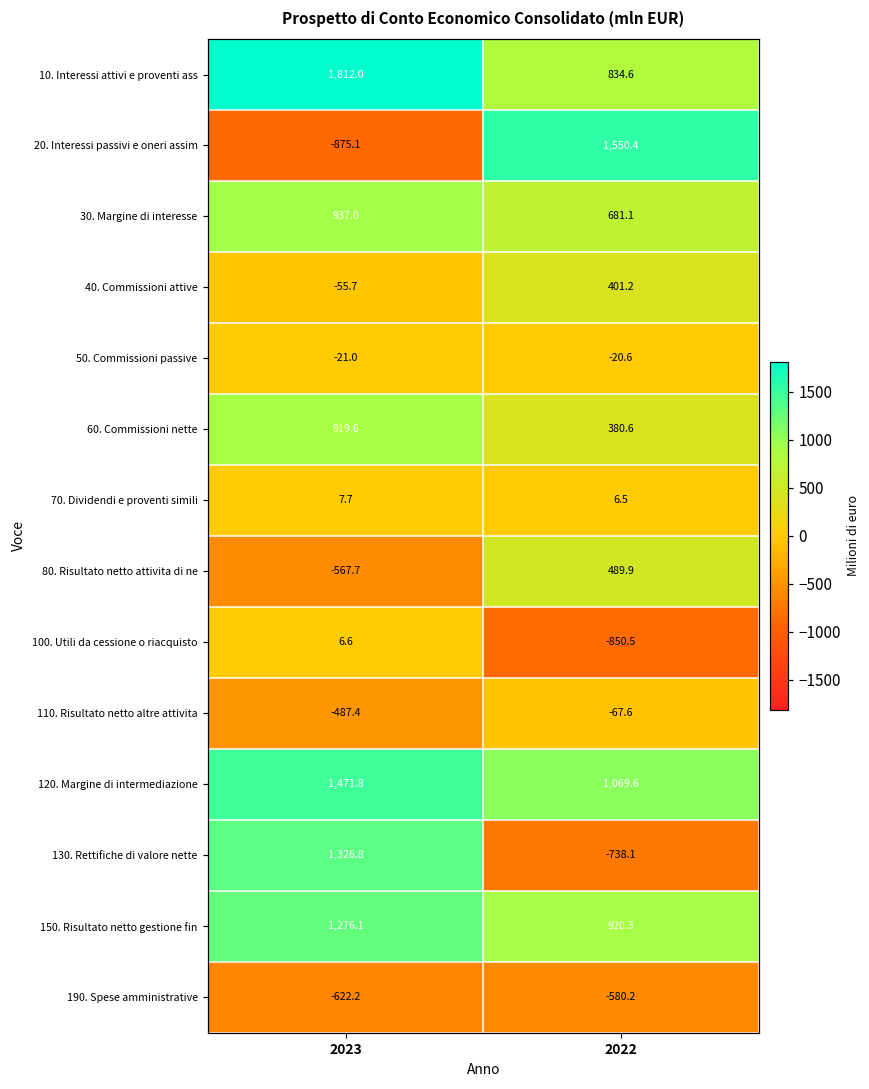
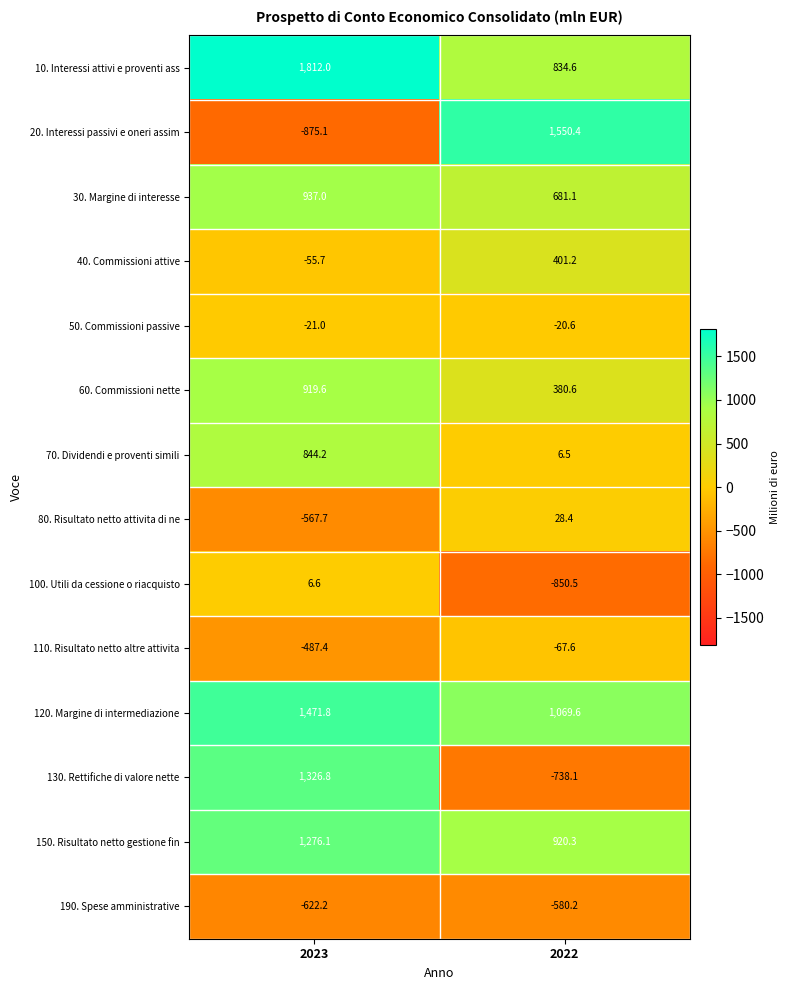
  {
    "10. Interessi attivi e proventi ass": {
      "2023": "1,812.0",
      "2022": "834.6"
    },
    "20. Interessi passivi e oneri assim": {
      "2023": "-875.1",
      "2022": "1,550.4"
    },
    "30. Margine di interesse": {
      "2023": "937.0",
      "2022": "681.1"
    },
    "40. Commissioni attive": {
      "2023": "-55.7",
      "2022": "401.2"
    },
    "50. Commissioni passive": {
      "2023": "-21.0",
      "2022": "-20.6"
    },
    "60. Commissioni nette": {
      "2023": "919.6",
      "2022": "380.6"
    },
    "70. Dividendi e proventi simili": {
-     "2023": "7.7",
+     "2023": "844.2",
      "2022": "6.5"
    },
    "80. Risultato netto attivita di ne": {
      "2023": "-567.7",
-     "2022": "489.9"
+     "2022": "28.4"
    },
    "100. Utili da cessione o riacquisto": {
      "2023": "6.6",
      "2022": "-850.5"
    },
    "110. Risultato netto altre attivita": {
      "2023": "-487.4",
      "2022": "-67.6"
    },
    "120. Margine di intermediazione": {
      "2023": "1,471.8",
      "2022": "1,069.6"
    },
    "130. Rettifiche di valore nette": {
      "2023": "1,326.8",
      "2022": "-738.1"
    },
    "150. Risultato netto gestione fin": {
      "2023": "1,276.1",
      "2022": "920.3"
    },
    "190. Spese amministrative": {
      "2023": "-622.2",
      "2022": "-580.2"
    }
  }
